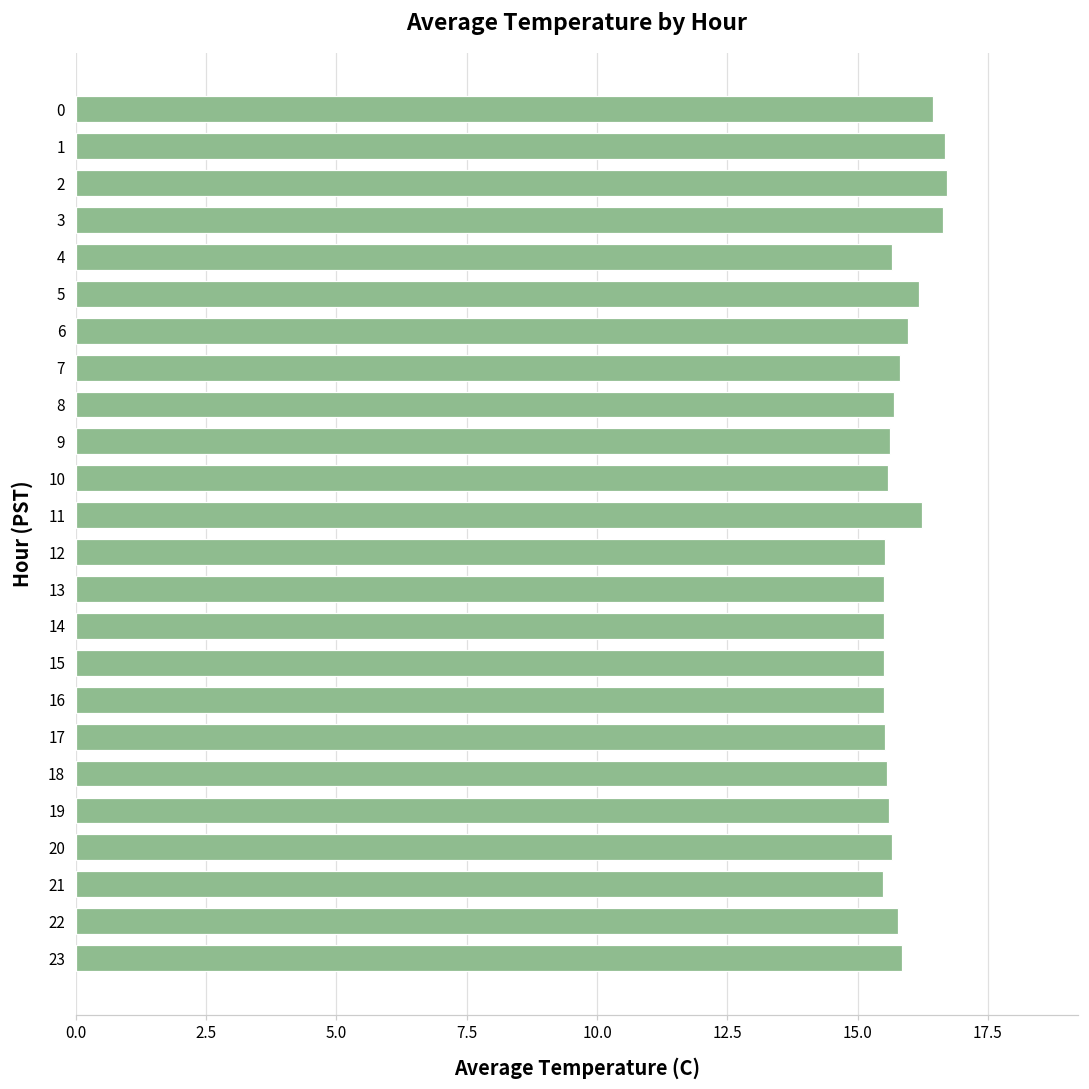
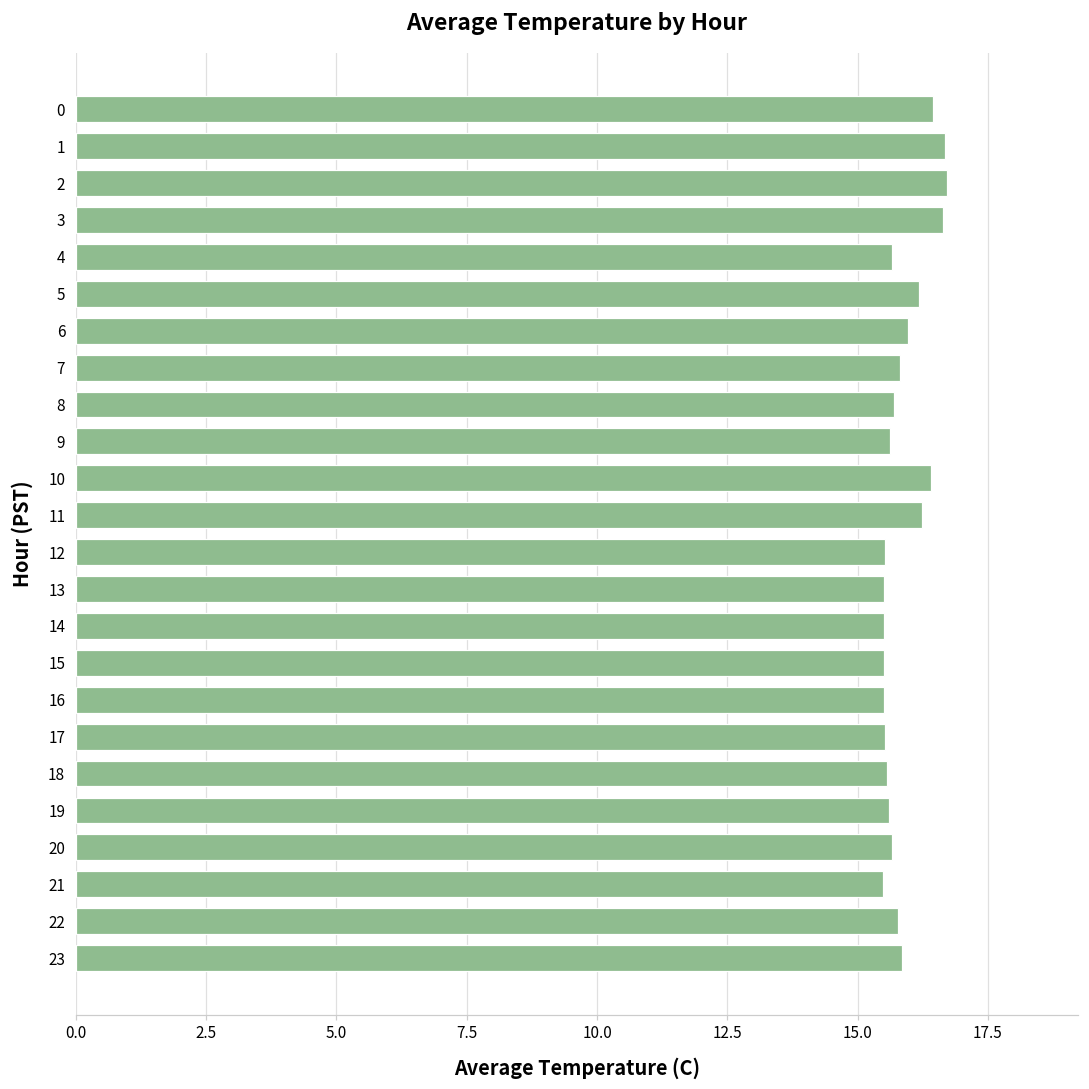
  {
    "0": 16.4,
    "1": 16.7,
    "2": 16.7,
    "3": 16.6,
    "4": 15.7,
    "5": 16.2,
    "6": 16.0,
    "7": 15.8,
    "8": 15.7,
    "9": 15.6,
-   "10": 15.6,
+   "10": 16.4,
    "11": 16.2,
    "12": 15.5,
    "13": 15.5,
    "14": 15.5,
    "15": 15.5,
    "16": 15.5,
    "17": 15.5,
    "18": 15.6,
    "19": 15.6,
    "20": 15.7,
    "21": 15.5,
    "22": 15.8,
    "23": 15.9
  }
